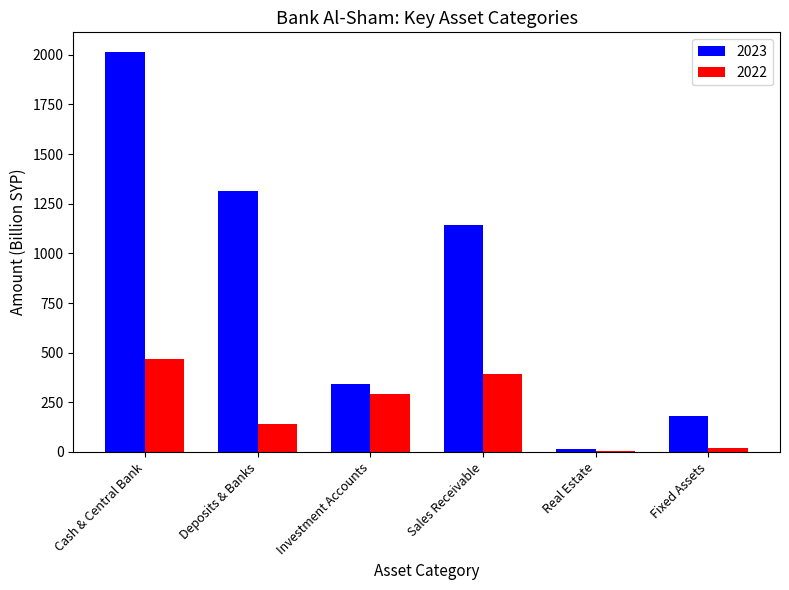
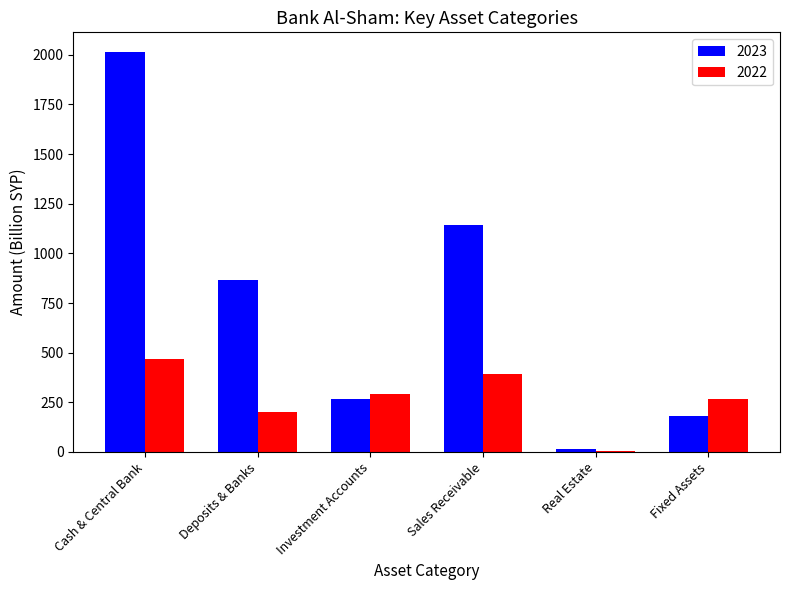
  {
    "2023": {
      "Cash & Central Bank": 2010,
-     "Deposits & Banks": 1310,
-     "Investment Accounts": 340,
+     "Deposits & Banks": 860,
+     "Investment Accounts": 270,
      "Sales Receivable": 1140,
      "Real Estate": 20,
      "Fixed Assets": 180
    },
    "2022": {
      "Cash & Central Bank": 470,
-     "Deposits & Banks": 140,
+     "Deposits & Banks": 200,
      "Investment Accounts": 290,
      "Sales Receivable": 390,
-     "Fixed Assets": 20
+     "Fixed Assets": 270
    }
  }
